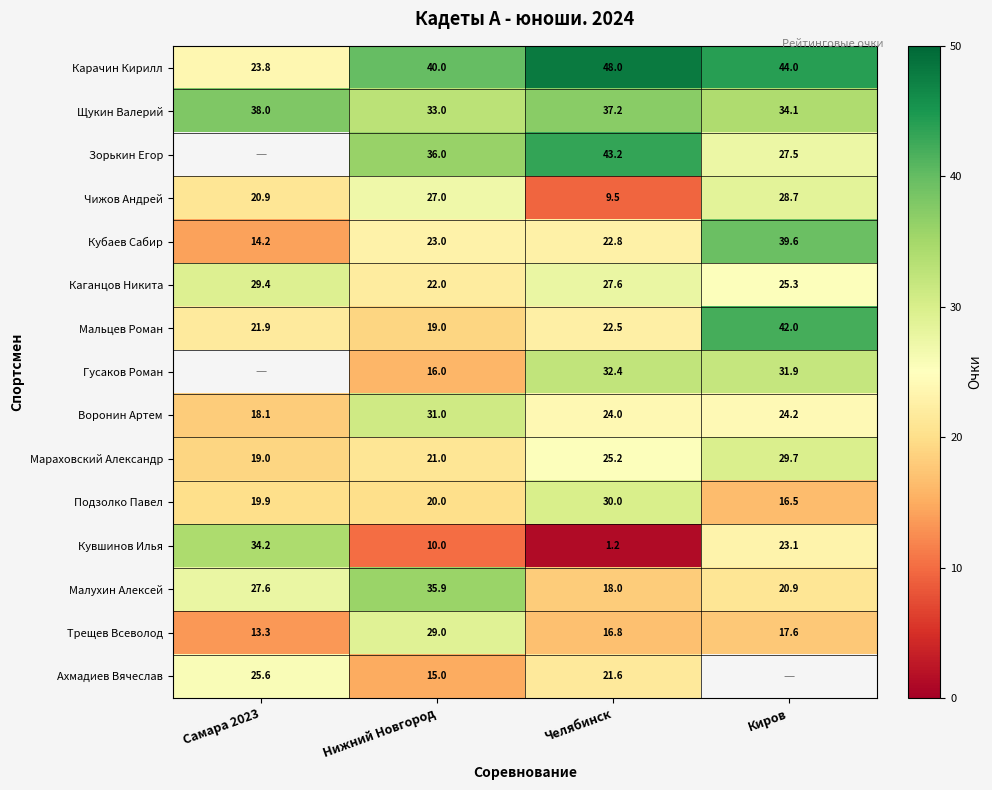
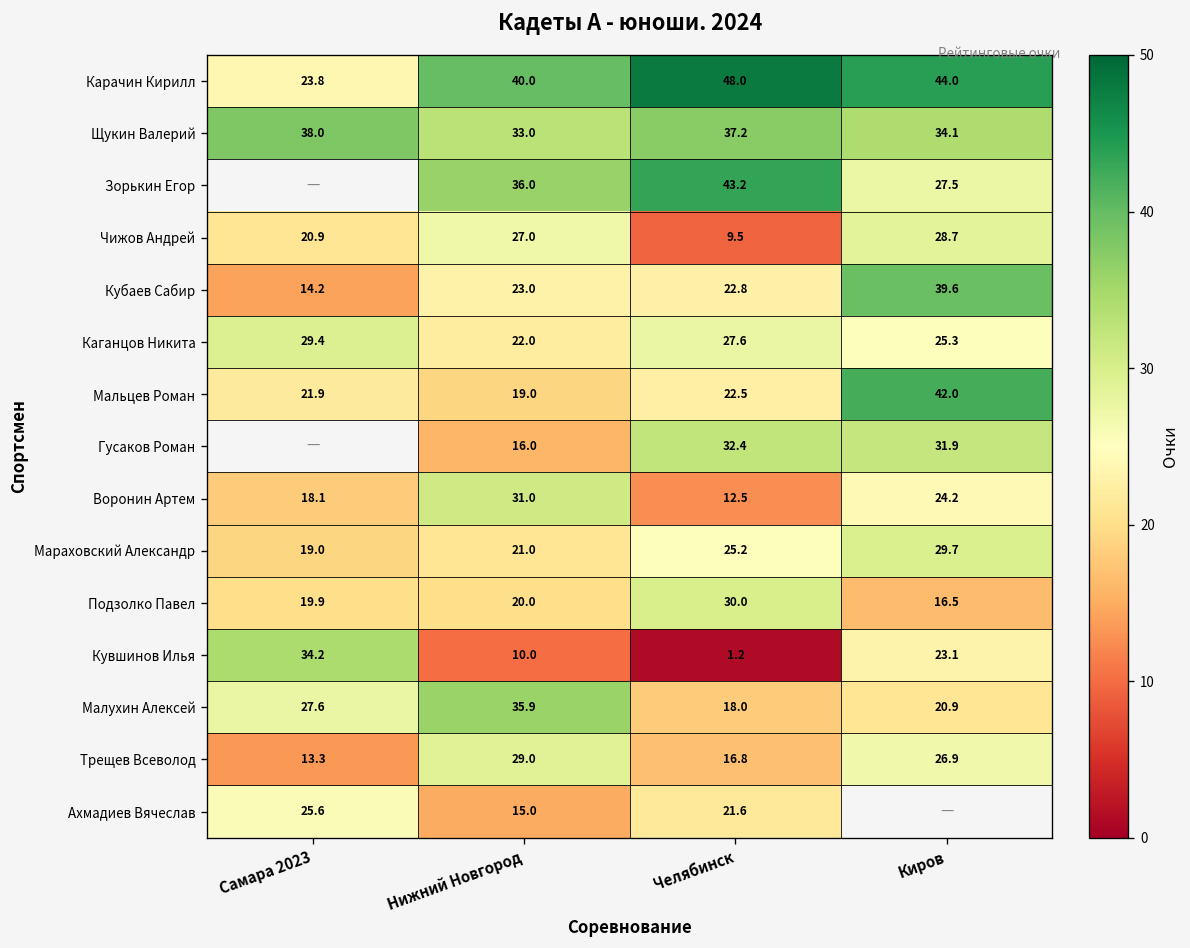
  {
    "Карачин Кирилл": {
      "Самара 2023": 23.8,
      "Нижний Новгород": 40.0,
      "Челябинск": 48.0,
      "Киров": 44.0
    },
    "Щукин Валерий": {
      "Самара 2023": 38.0,
      "Нижний Новгород": 33.0,
      "Челябинск": 37.2,
      "Киров": 34.1
    },
    "Зорькин Егор": {
      "Нижний Новгород": 36.0,
      "Челябинск": 43.2,
      "Киров": 27.5
    },
    "Чижов Андрей": {
      "Самара 2023": 20.9,
      "Нижний Новгород": 27.0,
      "Челябинск": 9.5,
      "Киров": 28.7
    },
    "Кубаев Сабир": {
      "Самара 2023": 14.2,
      "Нижний Новгород": 23.0,
      "Челябинск": 22.8,
      "Киров": 39.6
    },
    "Каганцов Никита": {
      "Самара 2023": 29.4,
      "Нижний Новгород": 22.0,
      "Челябинск": 27.6,
      "Киров": 25.3
    },
    "Мальцев Роман": {
      "Самара 2023": 21.9,
      "Нижний Новгород": 19.0,
      "Челябинск": 22.5,
      "Киров": 42.0
    },
    "Гусаков Роман": {
      "Нижний Новгород": 16.0,
      "Челябинск": 32.4,
      "Киров": 31.9
    },
    "Воронин Артем": {
      "Самара 2023": 18.1,
      "Нижний Новгород": 31.0,
-     "Челябинск": 24.0,
+     "Челябинск": 12.5,
      "Киров": 24.2
    },
    "Мараховский Александр": {
      "Самара 2023": 19.0,
      "Нижний Новгород": 21.0,
      "Челябинск": 25.2,
      "Киров": 29.7
    },
    "Подзолко Павел": {
      "Самара 2023": 19.9,
      "Нижний Новгород": 20.0,
      "Челябинск": 30.0,
      "Киров": 16.5
    },
    "Кувшинов Илья": {
      "Самара 2023": 34.2,
      "Нижний Новгород": 10.0,
      "Челябинск": 1.2,
      "Киров": 23.1
    },
    "Малухин Алексей": {
      "Самара 2023": 27.6,
      "Нижний Новгород": 35.9,
      "Челябинск": 18.0,
      "Киров": 20.9
    },
    "Трещев Всеволод": {
      "Самара 2023": 13.3,
      "Нижний Новгород": 29.0,
      "Челябинск": 16.8,
-     "Киров": 17.6
+     "Киров": 26.9
    },
    "Ахмадиев Вячеслав": {
      "Самара 2023": 25.6,
      "Нижний Новгород": 15.0,
      "Челябинск": 21.6
    }
  }
